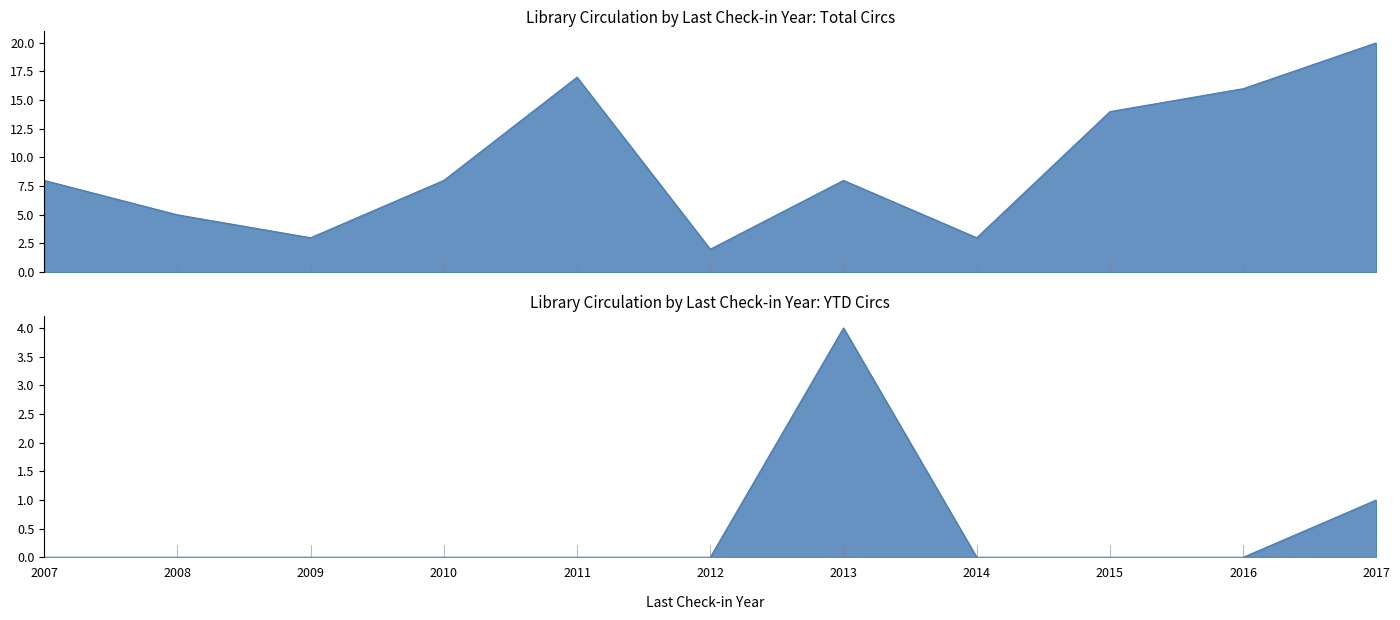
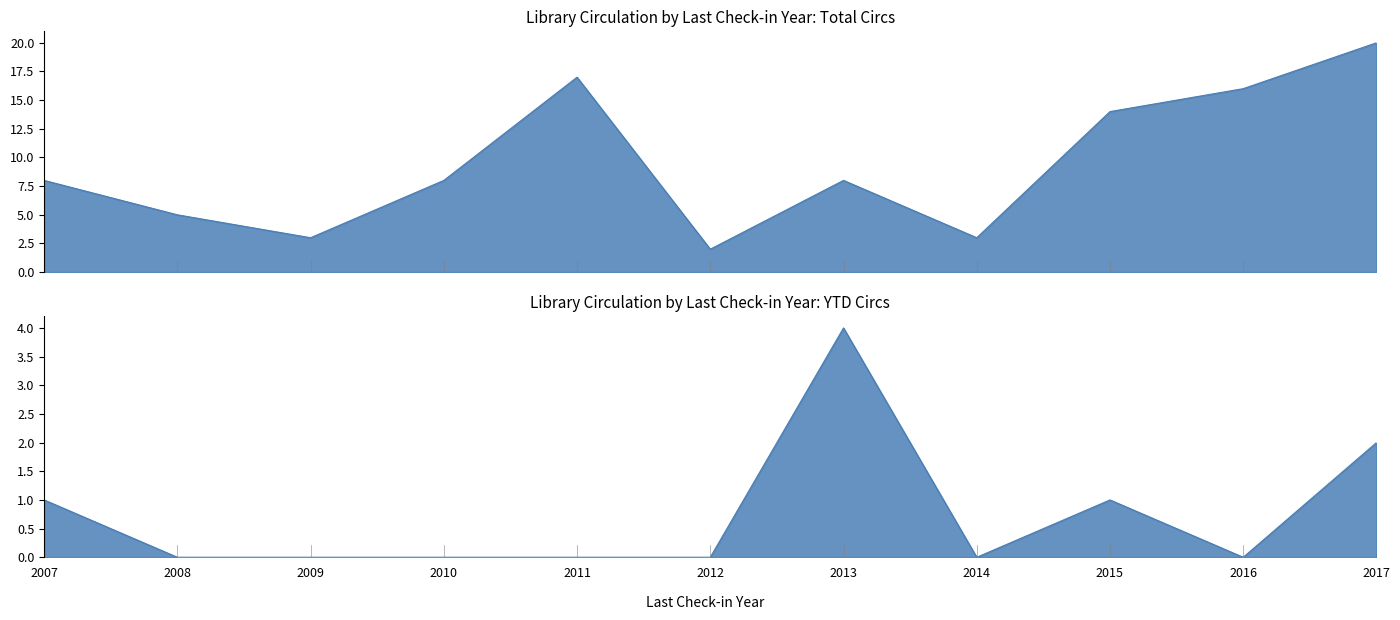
  {
    "Library Circulation by Last Check-in Year: YTD Circs": {
-     "2007": 0,
+     "2007": 1,
      "2008": 0,
      "2009": 0,
      "2010": 0,
      "2011": 0,
      "2012": 0,
      "2013": 4,
      "2014": 0,
-     "2015": 0,
+     "2015": 1,
      "2016": 0,
-     "2017": 1
+     "2017": 2
    }
  }
